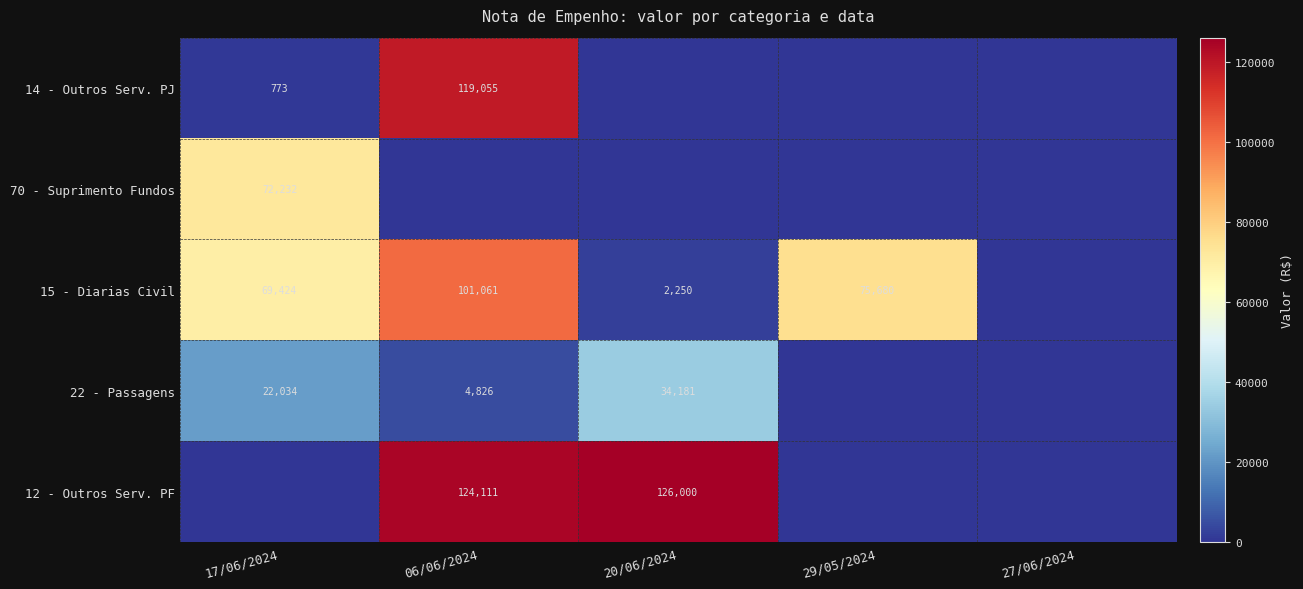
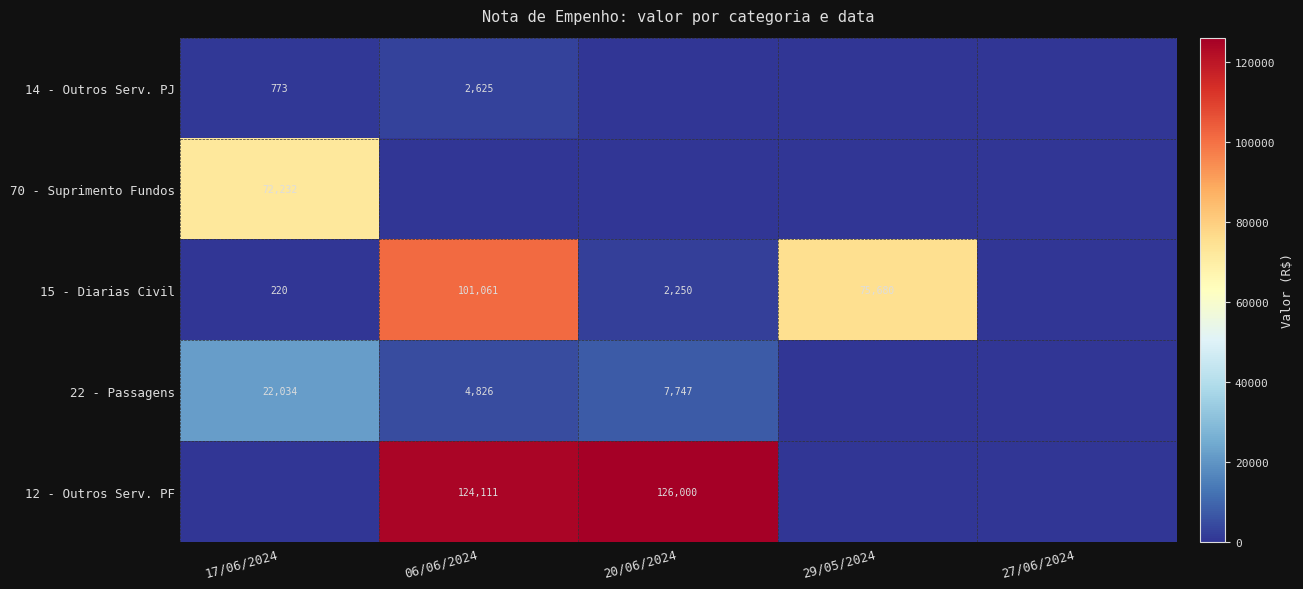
  {
    "14 - Outros Serv. PJ": {
      "17/06/2024": "773",
-     "06/06/2024": "119,055"
+     "06/06/2024": "2,625"
    },
    "70 - Suprimento Fundos": {
      "17/06/2024": "72,232"
    },
    "15 - Diarias Civil": {
-     "17/06/2024": "69,424",
+     "17/06/2024": "220",
      "06/06/2024": "101,061",
      "20/06/2024": "2,250",
      "29/05/2024": "75,680"
    },
    "22 - Passagens": {
      "17/06/2024": "22,034",
      "06/06/2024": "4,826",
-     "20/06/2024": "34,181"
+     "20/06/2024": "7,747"
    },
    "12 - Outros Serv. PF": {
      "06/06/2024": "124,111",
      "20/06/2024": "126,000"
    }
  }
